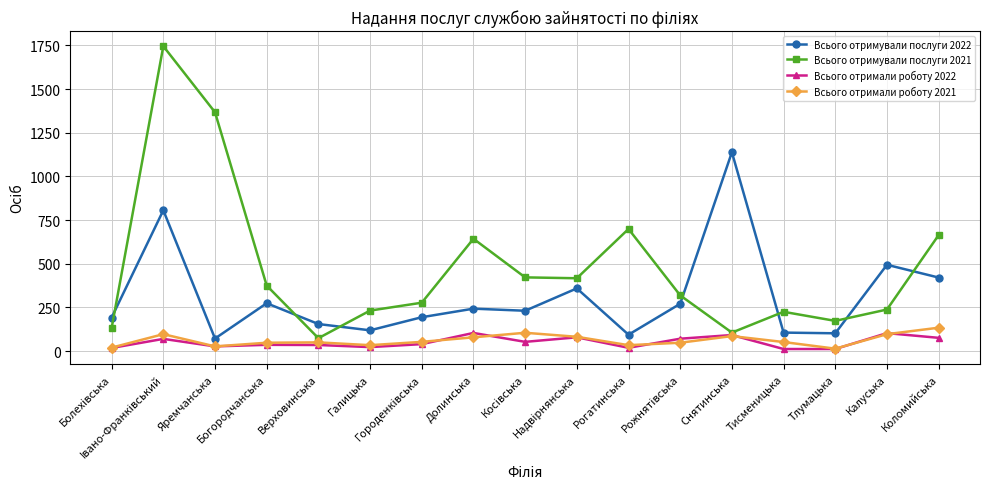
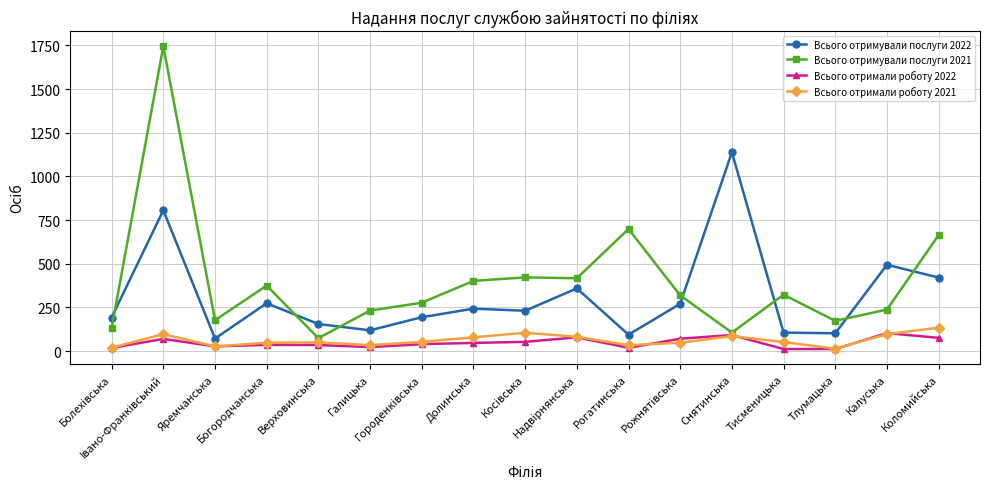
  {
    "Всього отримували послуги 2022": {
      "Болехівська": 190,
      "Івано-Франківський": 810,
      "Яремчанська": 70,
      "Богородчанська": 270,
      "Верховинська": 160,
      "Галицька": 120,
      "Городенківська": 190,
      "Долинська": 240,
      "Косівська": 230,
      "Надвірнянська": 360,
      "Рогатинська": 90,
      "Рожнятівська": 270,
      "Снятинська": 1140,
      "Тисменицька": 110,
      "Тлумацька": 100,
      "Калуська": 490,
      "Коломийська": 420
    },
    "Всього отримували послуги 2021": {
      "Болехівська": 130,
      "Івано-Франківський": 1750,
-     "Яремчанська": 1370,
+     "Яремчанська": 180,
      "Богородчанська": 380,
      "Верховинська": 70,
      "Галицька": 230,
      "Городенківська": 280,
-     "Долинська": 640,
+     "Долинська": 400,
      "Косівська": 420,
      "Надвірнянська": 420,
      "Рогатинська": 700,
      "Рожнятівська": 320,
-     "Тисменицька": 230,
+     "Тисменицька": 320,
      "Тлумацька": 170,
      "Калуська": 240,
      "Коломийська": 660
    },
    "Всього отримали роботу 2022": {
      "Івано-Франківський": 70,
      "Верховинська": 40,
-     "Долинська": 100,
+     "Долинська": 50,
      "Косівська": 50,
      "Рогатинська": 20,
      "Рожнятівська": 70,
      "Тисменицька": 10,
      "Коломийська": 80
    },
    "Всього отримали роботу 2021": {
      "Івано-Франківський": 100,
      "Верховинська": 50,
      "Долинська": 80,
      "Косівська": 110,
      "Рогатинська": 30,
      "Рожнятівська": 50,
      "Тисменицька": 50,
      "Коломийська": 130
    }
  }
